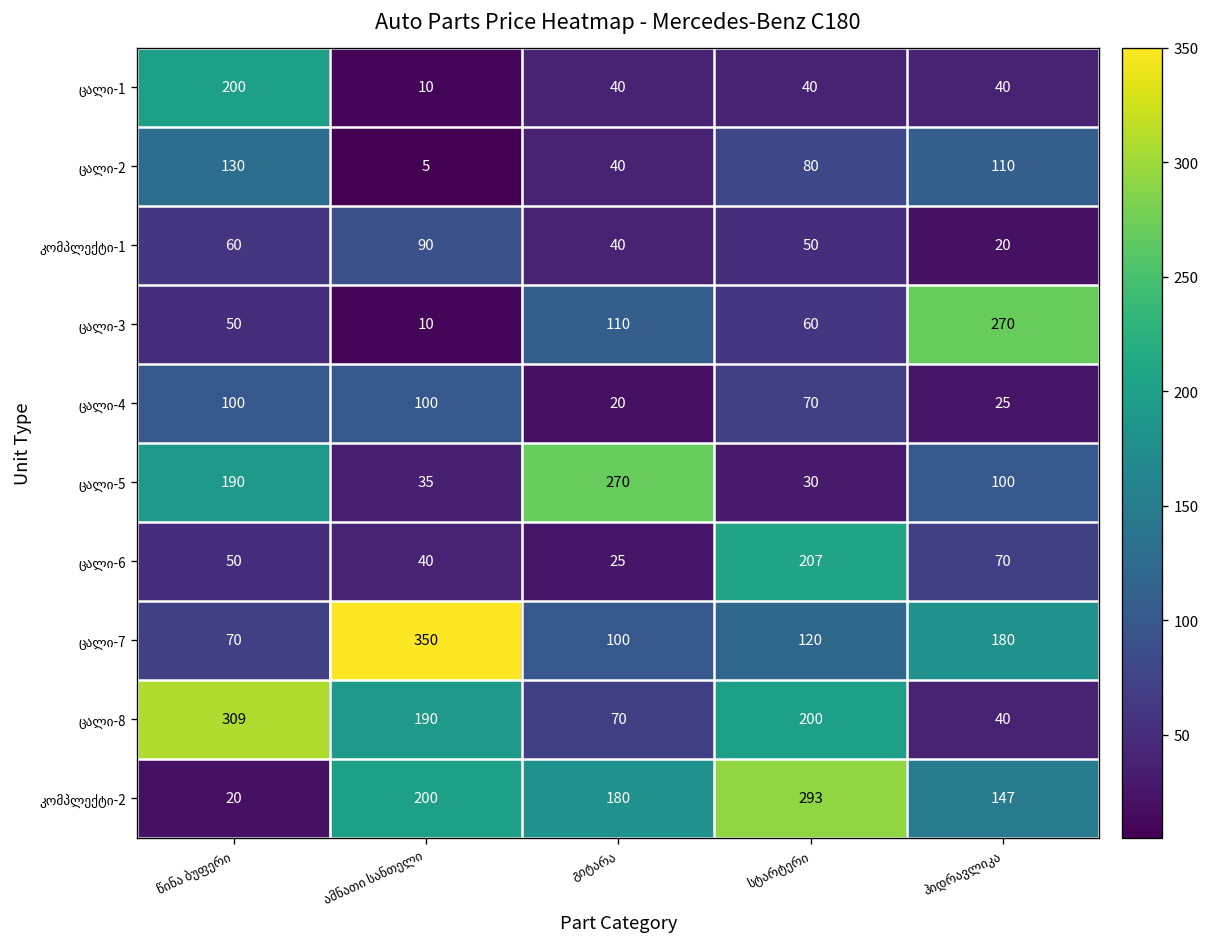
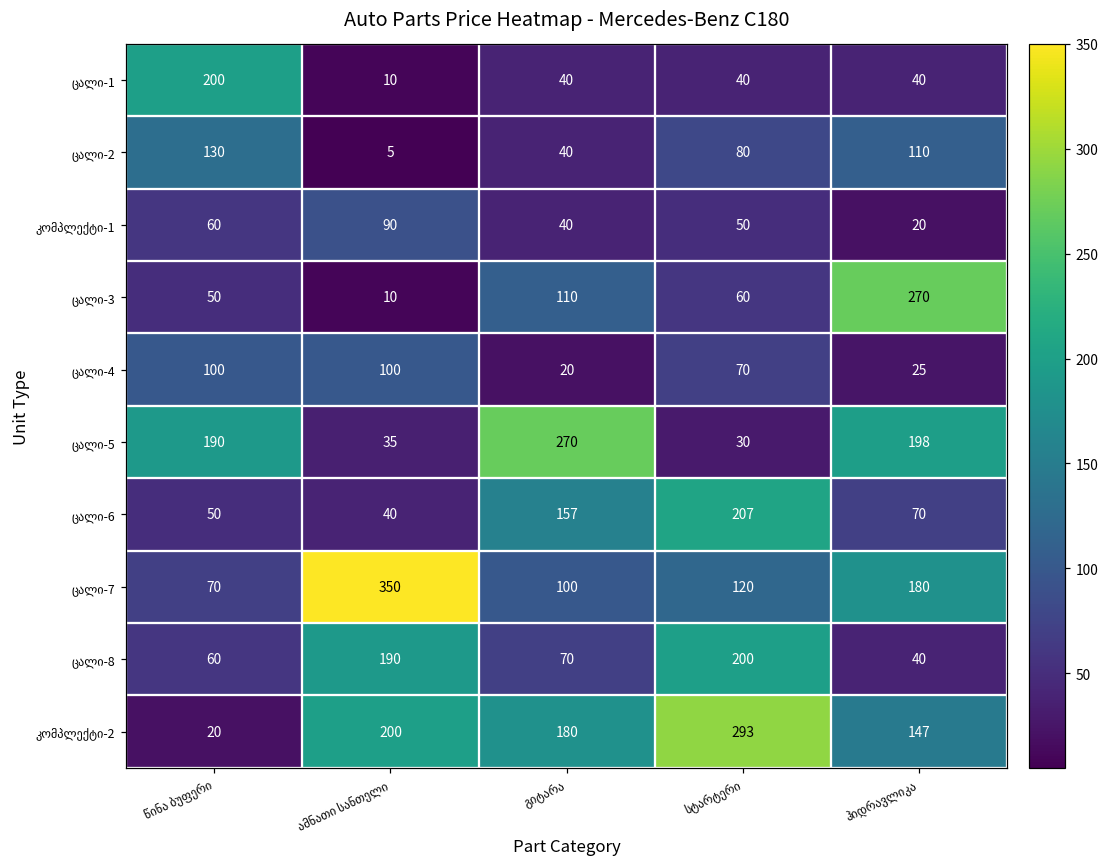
  {
    "ცალი-1": {
      "წინა ბუფერი": 200,
      "ამნათი სანთელი": 10,
      "გიტარა": 40,
      "სტარტერი": 40,
      "ჰიდრავლიკა": 40
    },
    "ცალი-2": {
      "წინა ბუფერი": 130,
      "ამნათი სანთელი": 5,
      "გიტარა": 40,
      "სტარტერი": 80,
      "ჰიდრავლიკა": 110
    },
    "კომპლექტი-1": {
      "წინა ბუფერი": 60,
      "ამნათი სანთელი": 90,
      "გიტარა": 40,
      "სტარტერი": 50,
      "ჰიდრავლიკა": 20
    },
    "ცალი-3": {
      "წინა ბუფერი": 50,
      "ამნათი სანთელი": 10,
      "გიტარა": 110,
      "სტარტერი": 60,
      "ჰიდრავლიკა": 270
    },
    "ცალი-4": {
      "წინა ბუფერი": 100,
      "ამნათი სანთელი": 100,
      "გიტარა": 20,
      "სტარტერი": 70,
      "ჰიდრავლიკა": 25
    },
    "ცალი-5": {
      "წინა ბუფერი": 190,
      "ამნათი სანთელი": 35,
      "გიტარა": 270,
      "სტარტერი": 30,
-     "ჰიდრავლიკა": 100
+     "ჰიდრავლიკა": 198
    },
    "ცალი-6": {
      "წინა ბუფერი": 50,
      "ამნათი სანთელი": 40,
-     "გიტარა": 25,
+     "გიტარა": 157,
      "სტარტერი": 207,
      "ჰიდრავლიკა": 70
    },
    "ცალი-7": {
      "წინა ბუფერი": 70,
      "ამნათი სანთელი": 350,
      "გიტარა": 100,
      "სტარტერი": 120,
      "ჰიდრავლიკა": 180
    },
    "ცალი-8": {
-     "წინა ბუფერი": 309,
+     "წინა ბუფერი": 60,
      "ამნათი სანთელი": 190,
      "გიტარა": 70,
      "სტარტერი": 200,
      "ჰიდრავლიკა": 40
    },
    "კომპლექტი-2": {
      "წინა ბუფერი": 20,
      "ამნათი სანთელი": 200,
      "გიტარა": 180,
      "სტარტერი": 293,
      "ჰიდრავლიკა": 147
    }
  }
